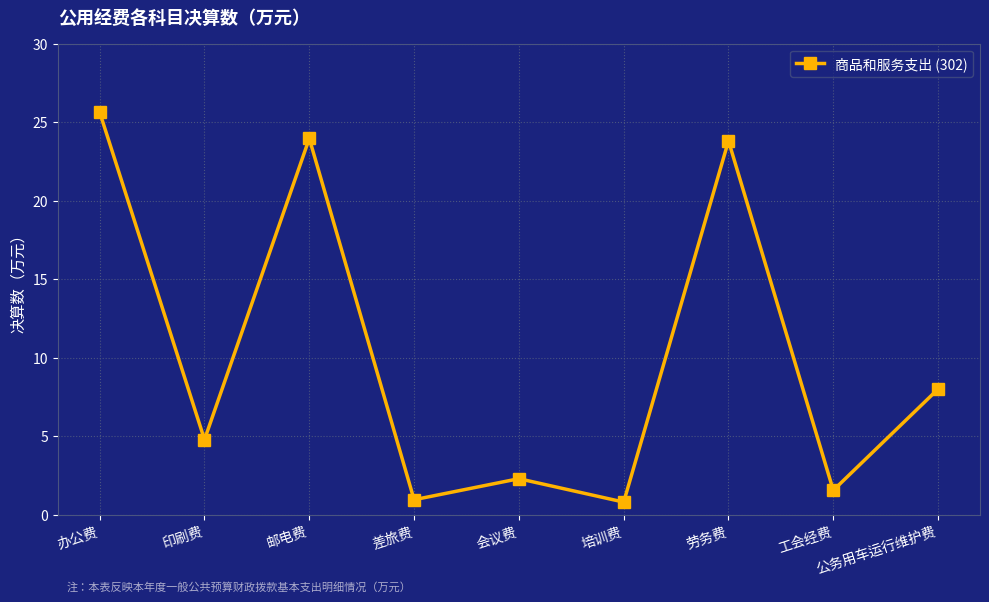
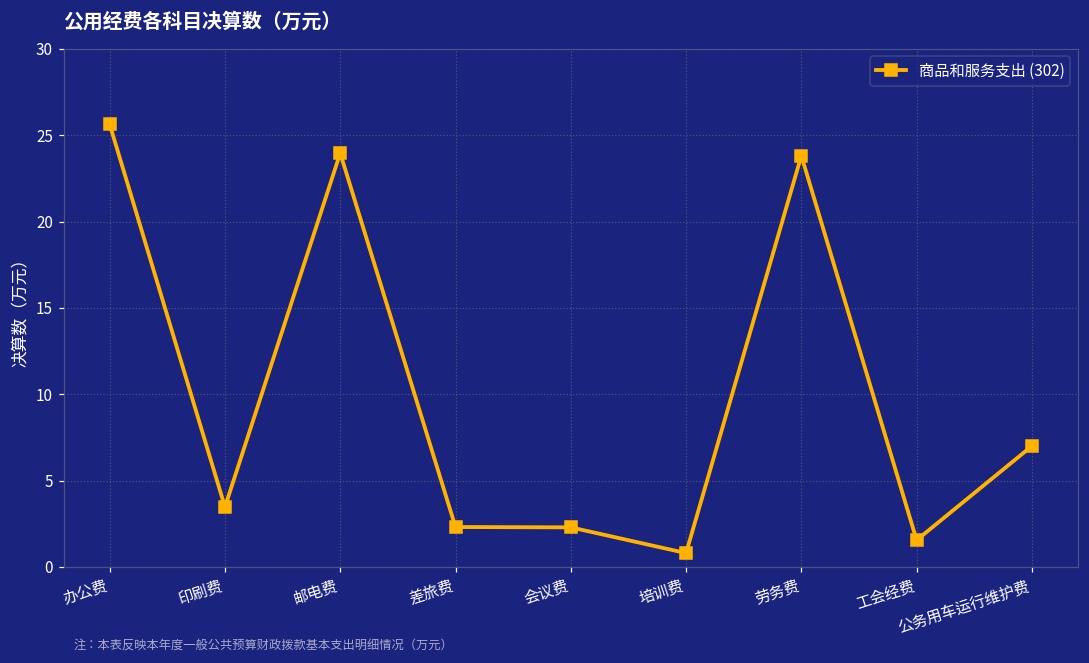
  {
    "办公费": 25.6,
-   "印刷费": 4.8,
+   "印刷费": 3.5,
    "邮电费": 24.0,
-   "差旅费": 1.0,
+   "差旅费": 2.3,
    "会议费": 2.3,
    "培训费": 0.8,
    "劳务费": 23.8,
    "工会经费": 1.6,
-   "公务用车运行维护费": 8
+   "公务用车运行维护费": 7
  }
